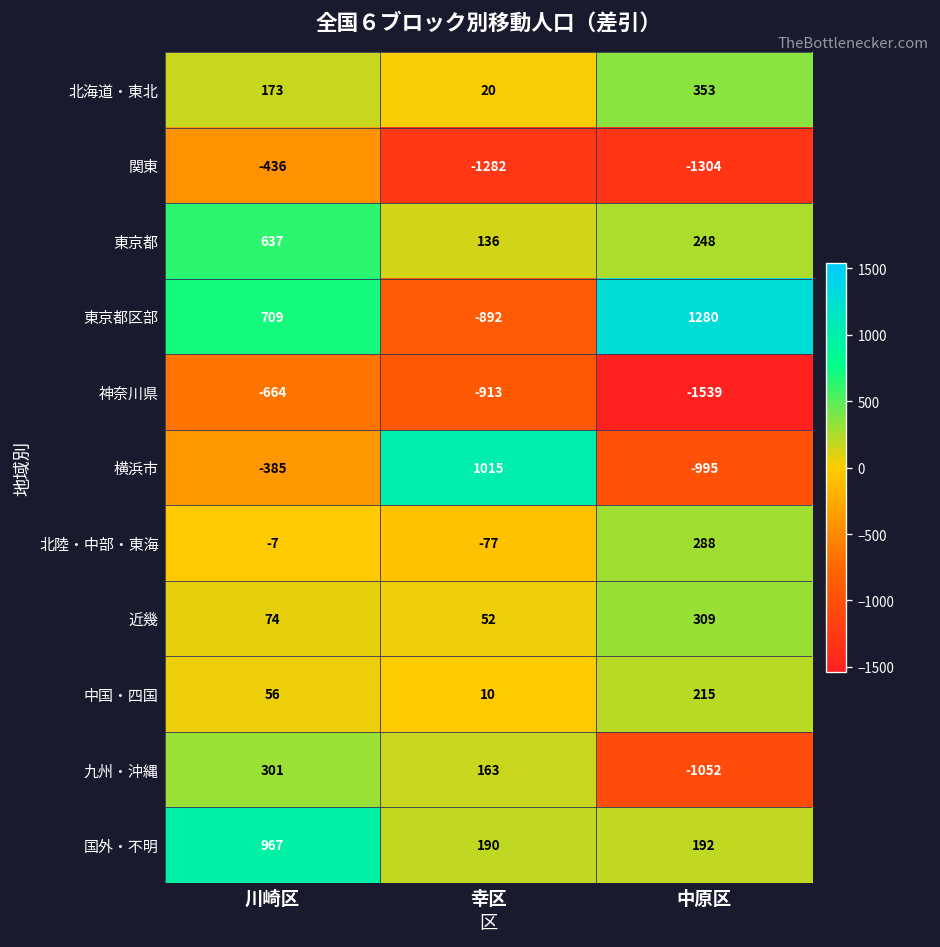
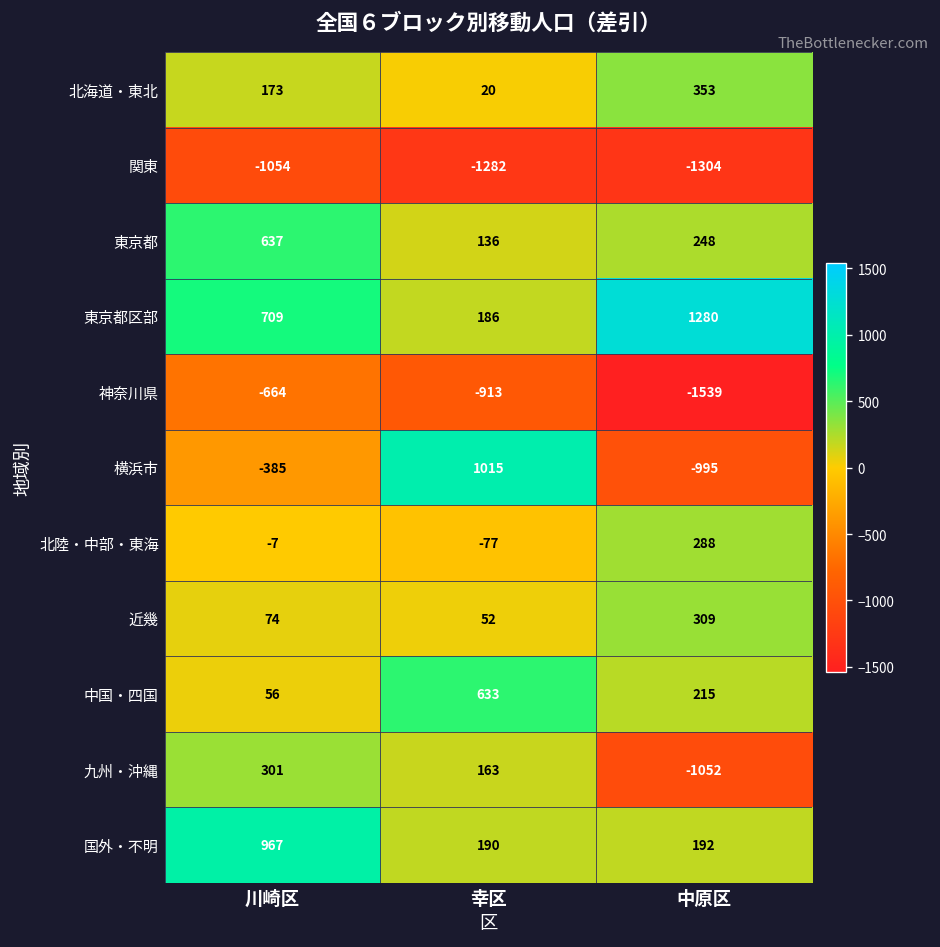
  {
    "北海道・東北": {
      "川崎区": 173,
      "幸区": 20,
      "中原区": 353
    },
    "関東": {
-     "川崎区": -436,
+     "川崎区": -1054,
      "幸区": -1282,
      "中原区": -1304
    },
    "東京都": {
      "川崎区": 637,
      "幸区": 136,
      "中原区": 248
    },
    "東京都区部": {
      "川崎区": 709,
-     "幸区": -892,
+     "幸区": 186,
      "中原区": 1280
    },
    "神奈川県": {
      "川崎区": -664,
      "幸区": -913,
      "中原区": -1539
    },
    "横浜市": {
      "川崎区": -385,
      "幸区": 1015,
      "中原区": -995
    },
    "北陸・中部・東海": {
      "川崎区": -7,
      "幸区": -77,
      "中原区": 288
    },
    "近幾": {
      "川崎区": 74,
      "幸区": 52,
      "中原区": 309
    },
    "中国・四国": {
      "川崎区": 56,
-     "幸区": 10,
+     "幸区": 633,
      "中原区": 215
    },
    "九州・沖縄": {
      "川崎区": 301,
      "幸区": 163,
      "中原区": -1052
    },
    "国外・不明": {
      "川崎区": 967,
      "幸区": 190,
      "中原区": 192
    }
  }
